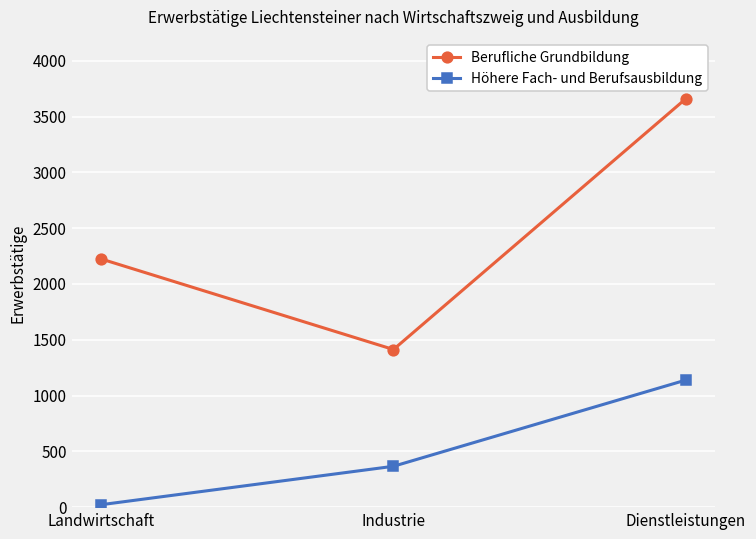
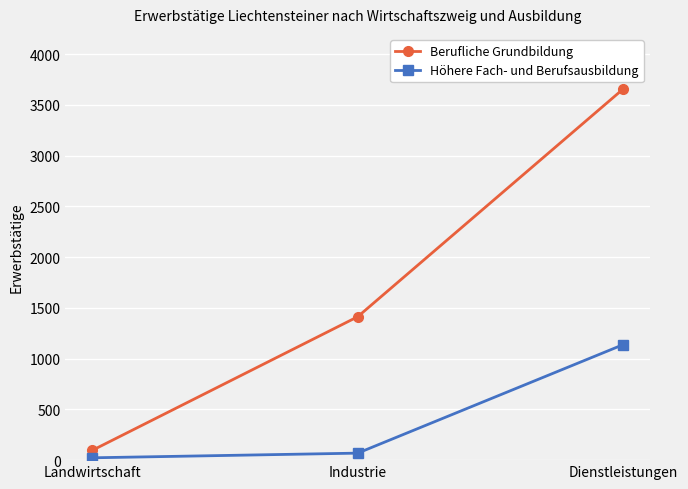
  {
    "Berufliche Grundbildung": {
-     "Landwirtschaft": 2220,
+     "Landwirtschaft": 100,
      "Industrie": 1410,
      "Dienstleistungen": 3660
    },
    "Höhere Fach- und Berufsausbildung": {
      "Landwirtschaft": 20,
-     "Industrie": 370,
+     "Industrie": 70,
      "Dienstleistungen": 1140
    }
  }
